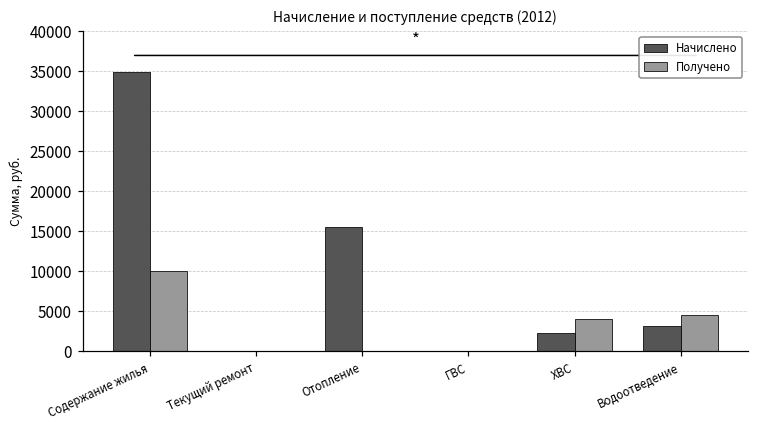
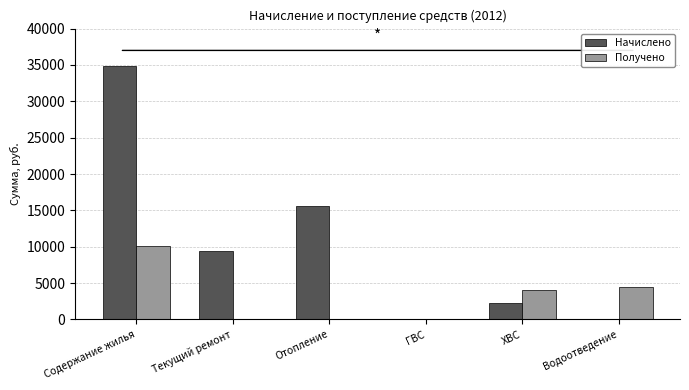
  {
    "Начислено": {
      "Содержание жилья": 35000,
-     "Текущий ремонт": 0,
+     "Текущий ремонт": 9000,
      "Отопление": 16000,
      "ГВС": 0,
      "ХВС": 2000,
-     "Водоотведение": 3000
+     "Водоотведение": 0
    },
    "Получено": {
      "Содержание жилья": 10000,
      "Текущий ремонт": 0,
      "Отопление": 0,
      "ГВС": 0,
      "ХВС": 4000,
      "Водоотведение": 5000
    }
  }
